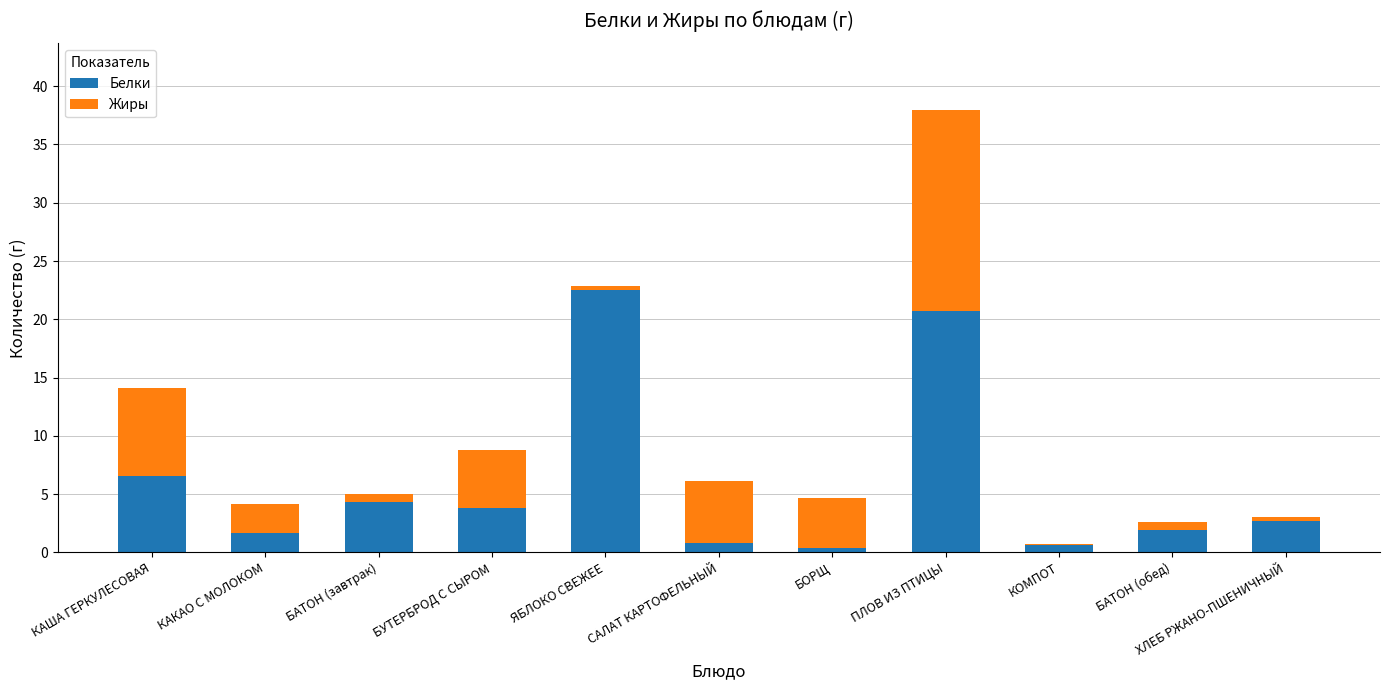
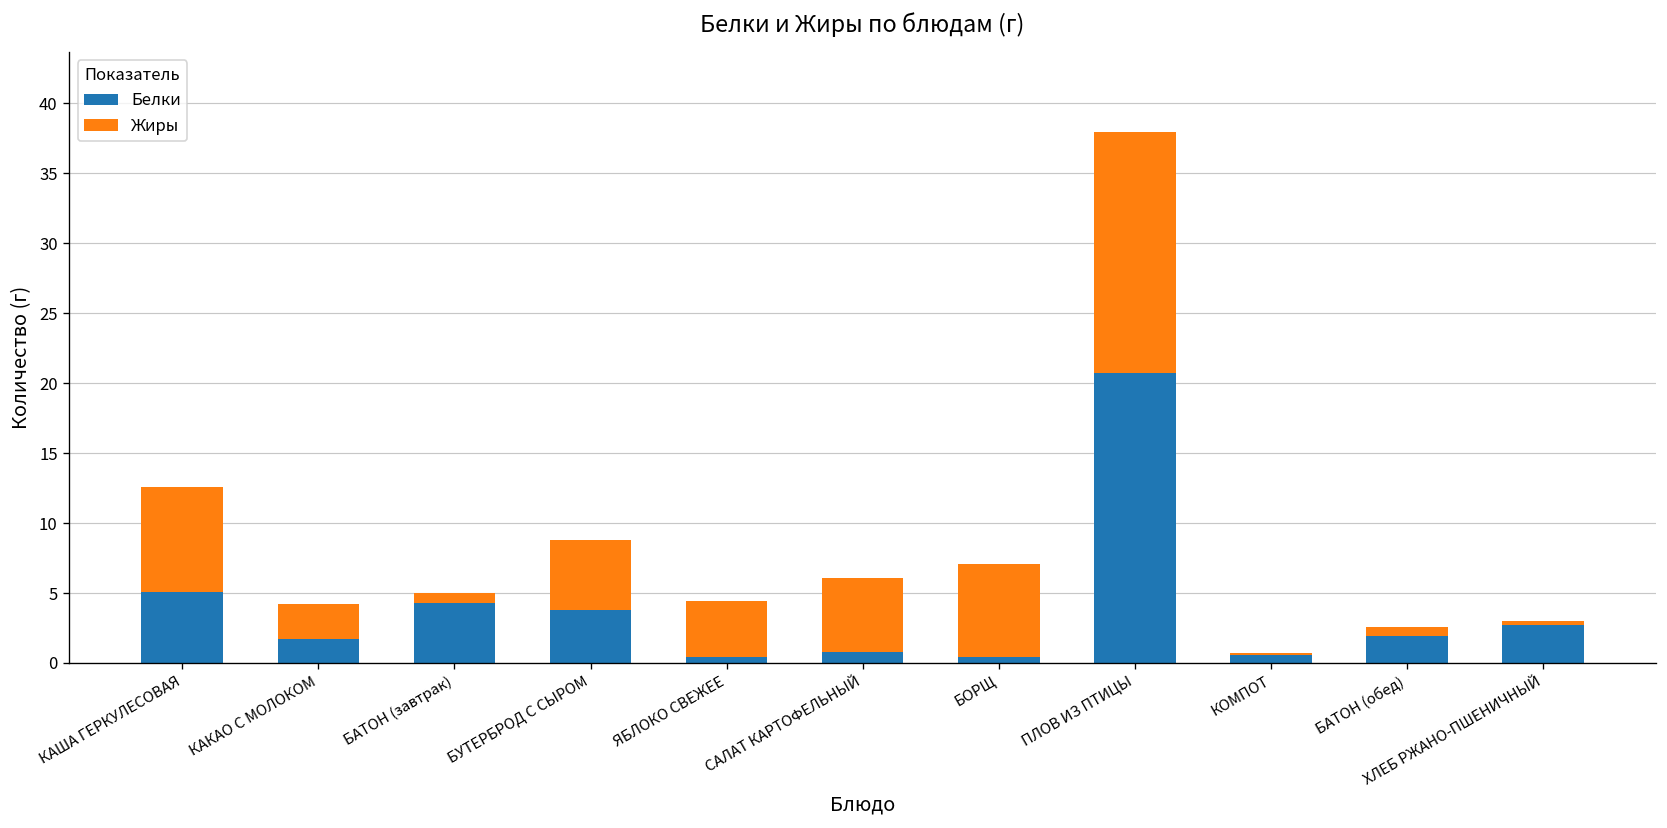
  {
    "Белки": {
-     "КАША ГЕРКУЛЕСОВАЯ": 6.6,
+     "КАША ГЕРКУЛЕСОВАЯ": 5.1,
      "КАКАО С МОЛОКОМ": 1.7,
      "БАТОН (завтрак)": 4.3,
      "БУТЕРБРОД С СЫРОМ": 3.8,
-     "ЯБЛОКО СВЕЖЕЕ": 22.5,
+     "ЯБЛОКО СВЕЖЕЕ": 0.4,
      "САЛАТ КАРТОФЕЛЬНЫЙ": 0.8,
      "БОРЩ": 0.4,
      "ПЛОВ ИЗ ПТИЦЫ": 20.7,
      "КОМПОТ": 0.6,
      "БАТОН (обед)": 1.9,
      "ХЛЕБ РЖАНО-ПШЕНИЧНЫЙ": 2.7
    },
    "Жиры": {
      "КАША ГЕРКУЛЕСОВАЯ": 7.5,
      "КАКАО С МОЛОКОМ": 2.5,
      "БАТОН (завтрак)": 0.7,
      "БУТЕРБРОД С СЫРОМ": 5.0,
-     "ЯБЛОКО СВЕЖЕЕ": 0.4,
+     "ЯБЛОКО СВЕЖЕЕ": 4.0,
      "САЛАТ КАРТОФЕЛЬНЫЙ": 5.3,
-     "БОРЩ": 4.3,
+     "БОРЩ": 6.7,
      "ПЛОВ ИЗ ПТИЦЫ": 17.3,
      "БАТОН (обед)": 0.7,
      "ХЛЕБ РЖАНО-ПШЕНИЧНЫЙ": 0.3
    }
  }
